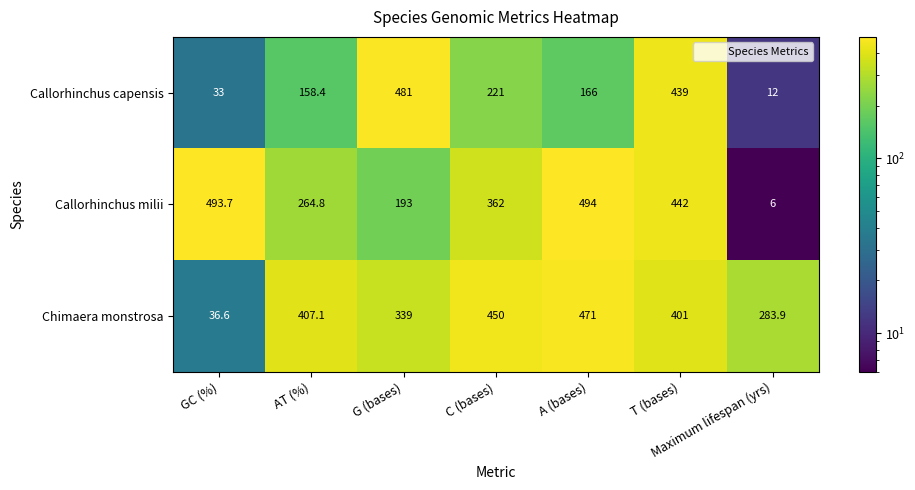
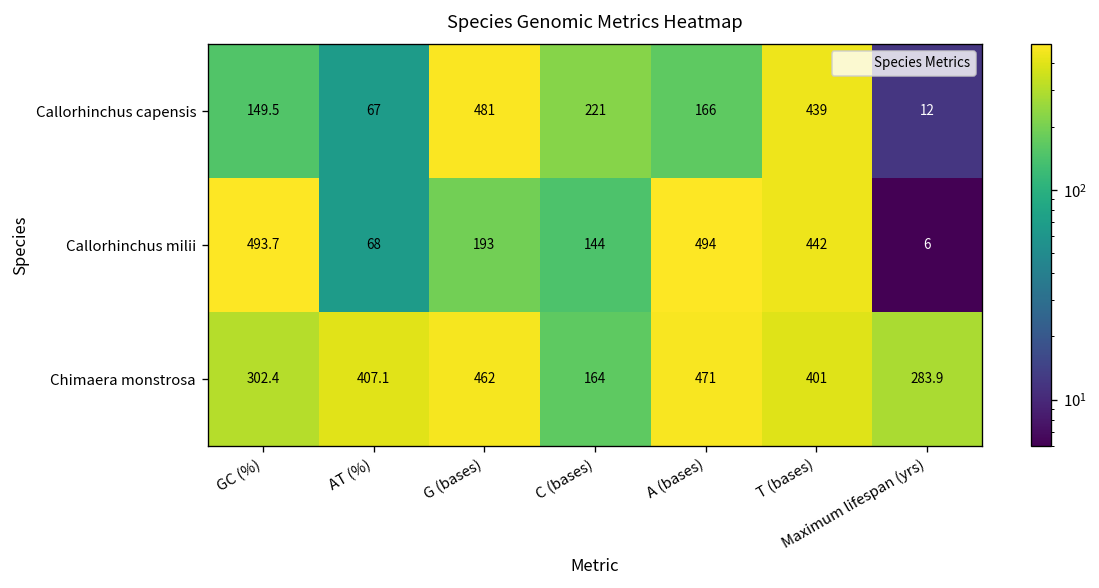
  {
    "Callorhinchus capensis": {
-     "GC (%)": 33,
-     "AT (%)": 158.4,
+     "GC (%)": 149.5,
+     "AT (%)": 67,
      "G (bases)": 481,
      "C (bases)": 221,
      "A (bases)": 166,
      "T (bases)": 439,
      "Maximum lifespan (yrs)": 12
    },
    "Callorhinchus milii": {
      "GC (%)": 493.7,
-     "AT (%)": 264.8,
+     "AT (%)": 68,
      "G (bases)": 193,
-     "C (bases)": 362,
+     "C (bases)": 144,
      "A (bases)": 494,
      "T (bases)": 442,
      "Maximum lifespan (yrs)": 6
    },
    "Chimaera monstrosa": {
-     "GC (%)": 36.6,
+     "GC (%)": 302.4,
      "AT (%)": 407.1,
-     "G (bases)": 339,
-     "C (bases)": 450,
+     "G (bases)": 462,
+     "C (bases)": 164,
      "A (bases)": 471,
      "T (bases)": 401,
      "Maximum lifespan (yrs)": 283.9
    }
  }
